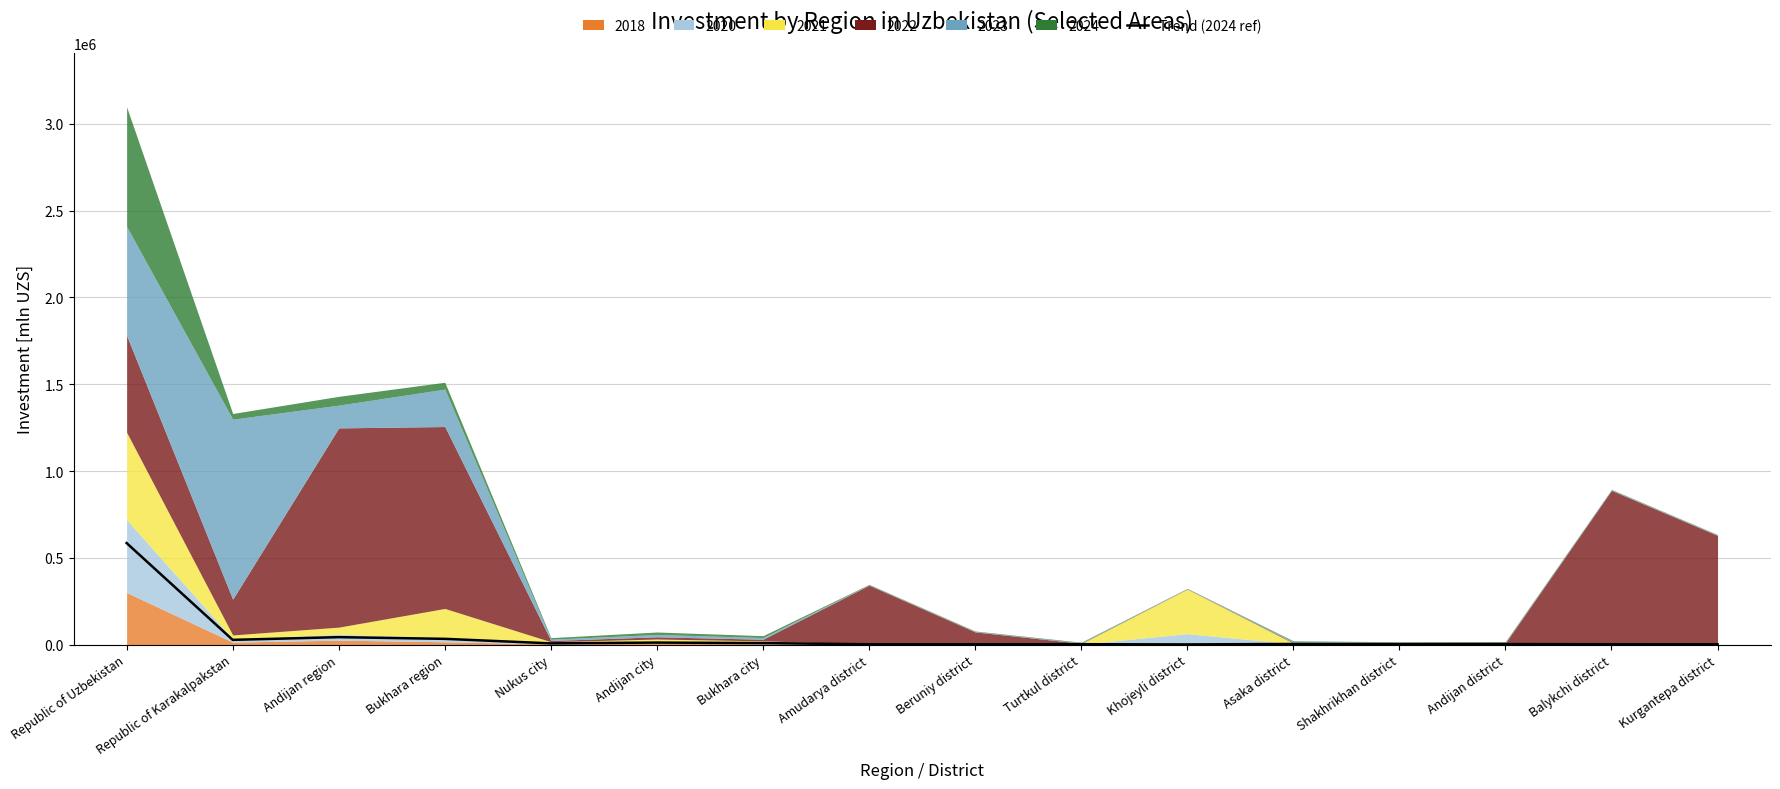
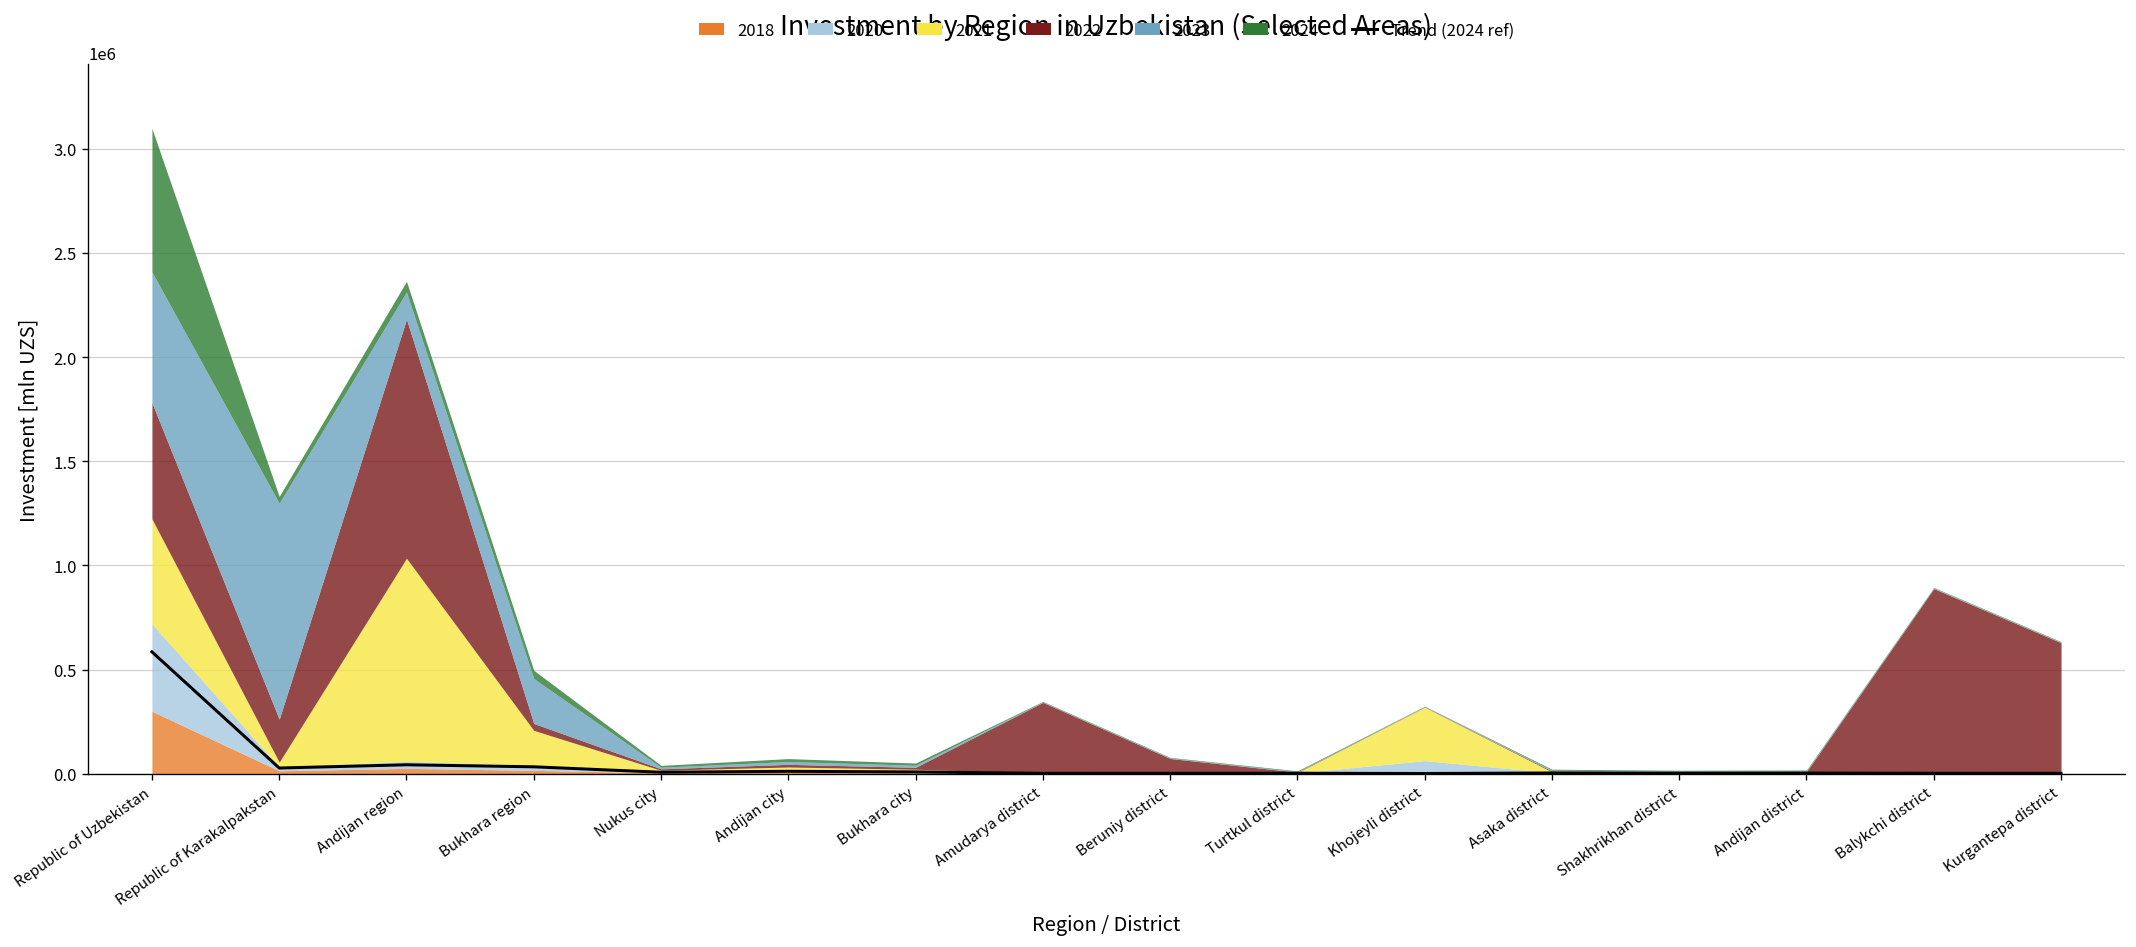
  {
    "Trend (2024 ref)": {
      "Republic of Uzbekistan": 590000,
      "Andijan region": 40000
    },
    "2018": {
      "Republic of Uzbekistan": 300000,
      "Andijan region": 30000,
      "Bukhara region": 20000
    },
    "2020": {
      "Republic of Uzbekistan": 420000,
      "Andijan region": 30000,
      "Khojeyli district": 60000
    },
    "2021": {
      "Republic of Uzbekistan": 500000,
      "Republic of Karakalpakstan": 20000,
-     "Andijan region": 40000,
+     "Andijan region": 970000,
      "Bukhara region": 170000
    },
    "2022": {
      "Republic of Uzbekistan": 560000,
      "Republic of Karakalpakstan": 210000,
      "Andijan region": 1150000,
-     "Bukhara region": 1050000
+     "Bukhara region": 30000
    },
    "2023": {
      "Republic of Uzbekistan": 630000,
      "Republic of Karakalpakstan": 1040000,
      "Andijan region": 130000,
      "Bukhara region": 220000
    },
    "2024": {
      "Republic of Uzbekistan": 690000,
      "Republic of Karakalpakstan": 30000,
      "Andijan region": 50000,
      "Bukhara region": 40000
    }
  }
